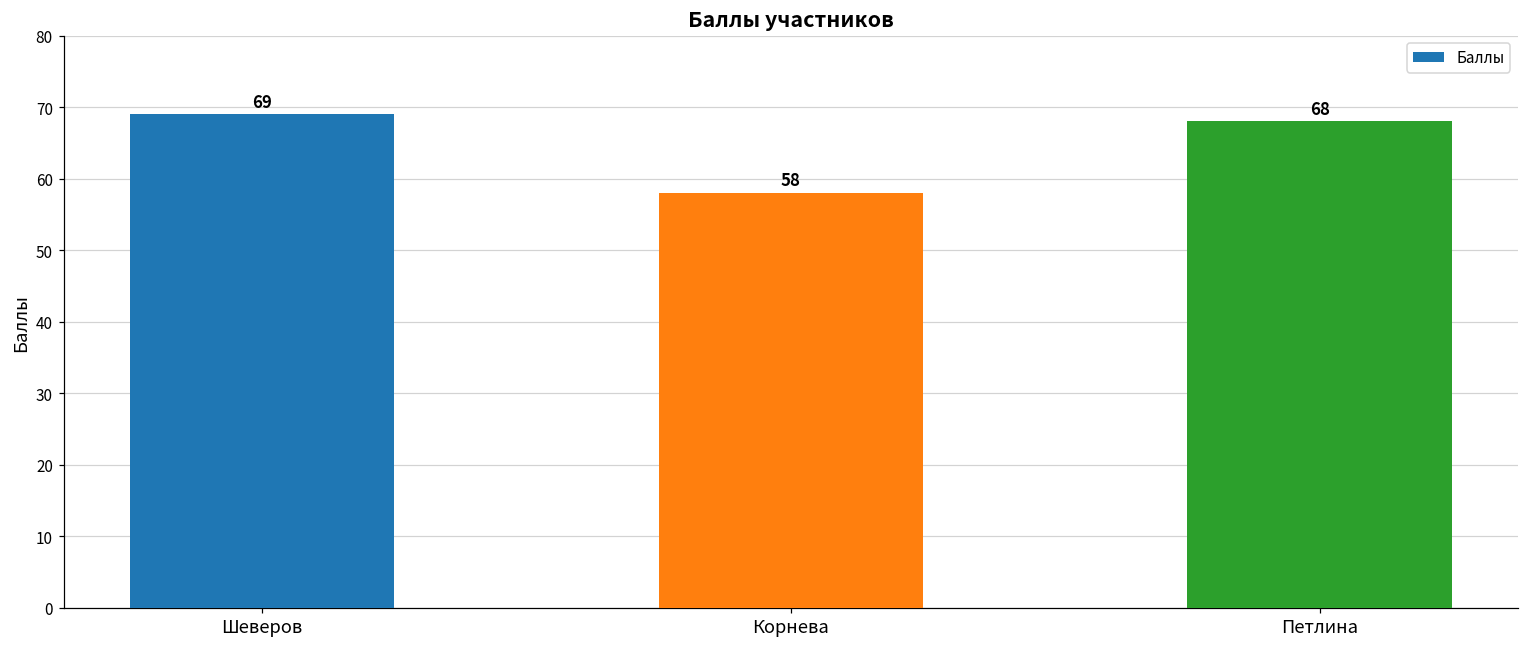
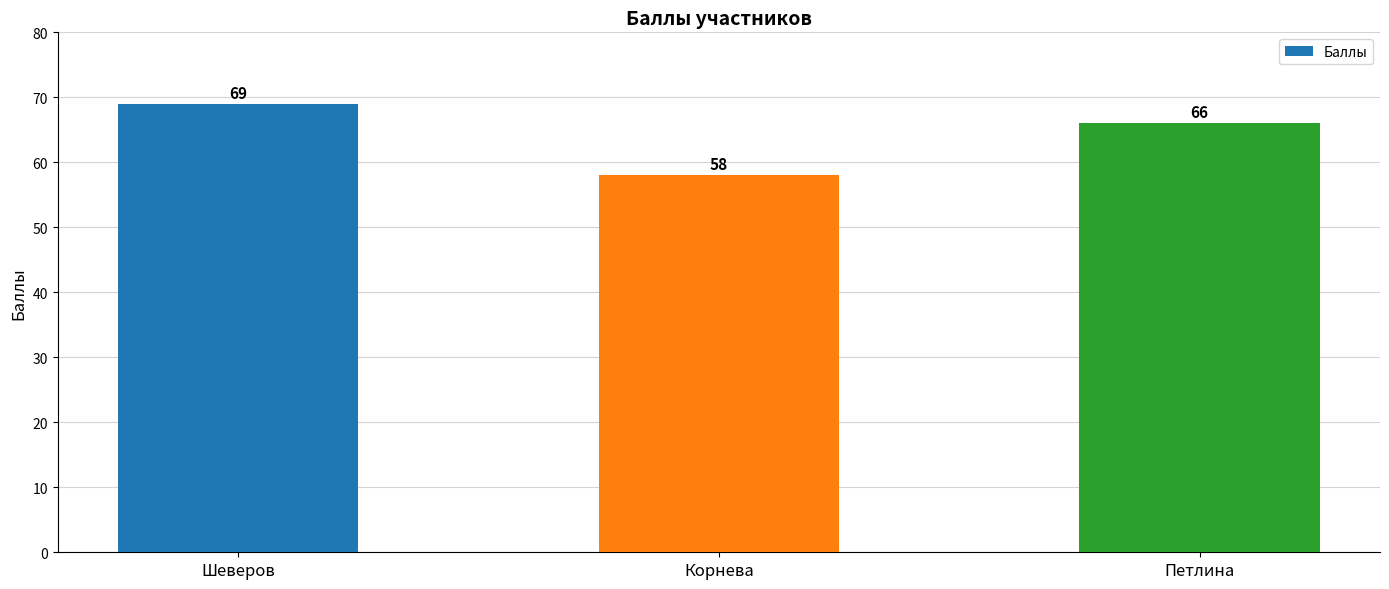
  {
    "Шеверов": 69,
    "Корнева": 58,
-   "Петлина": 68
+   "Петлина": 66
  }
